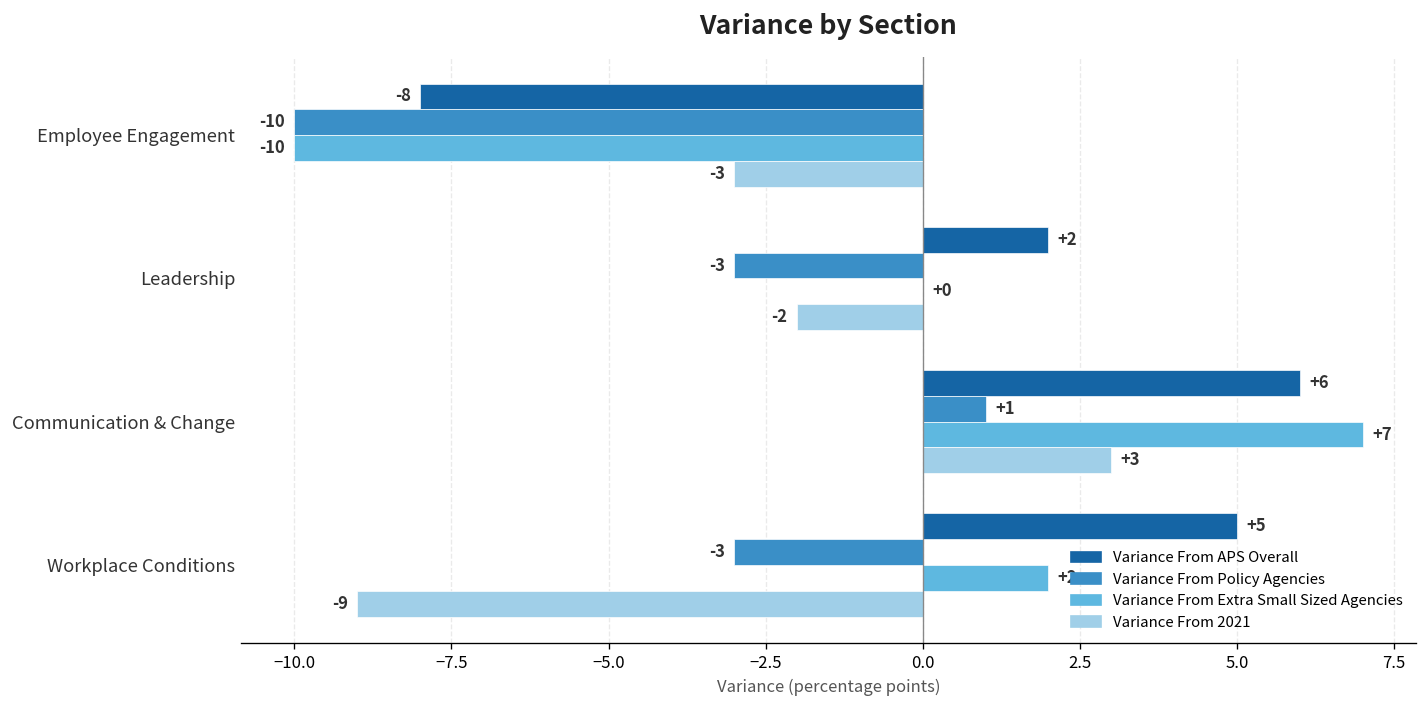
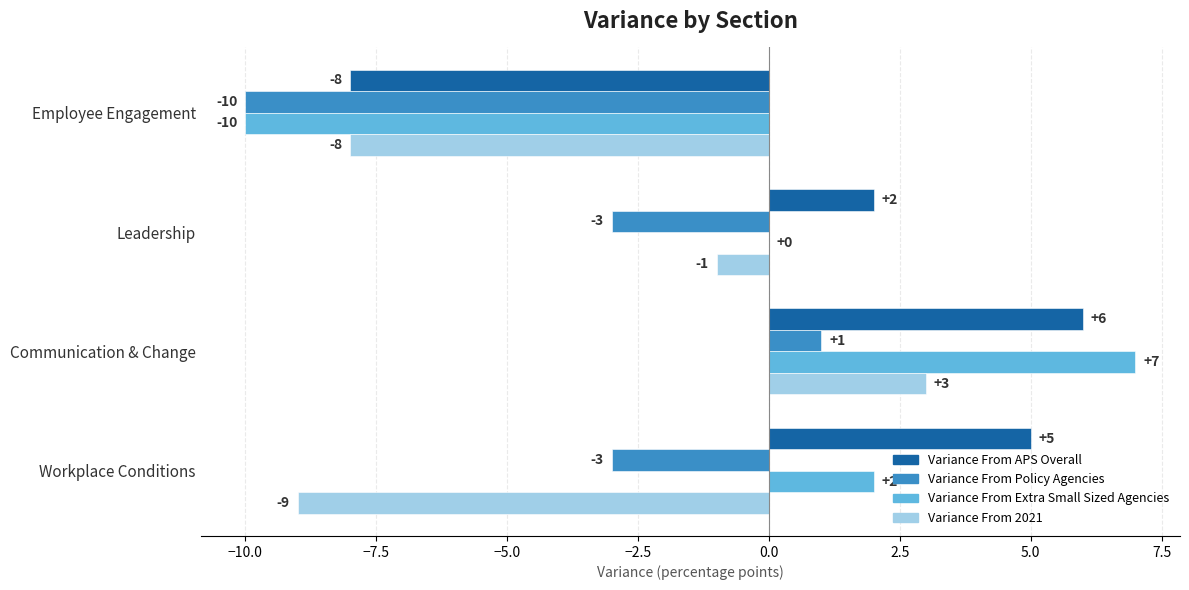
  {
    "Variance From APS Overall": {
      "Employee Engagement": "-8",
      "Leadership": "+2",
      "Communication & Change": "+6",
      "Workplace Conditions": "+5"
    },
    "Variance From Policy Agencies": {
      "Employee Engagement": "-10",
      "Leadership": "-3",
      "Communication & Change": "+1",
      "Workplace Conditions": "-3"
    },
    "Variance From Extra Small Sized Agencies": {
      "Employee Engagement": "-10",
      "Leadership": "+0",
      "Communication & Change": "+7",
      "Workplace Conditions": "+2"
    },
    "Variance From 2021": {
-     "Employee Engagement": "-3",
-     "Leadership": "-2",
+     "Employee Engagement": "-8",
+     "Leadership": "-1",
      "Communication & Change": "+3",
      "Workplace Conditions": "-9"
    }
  }
